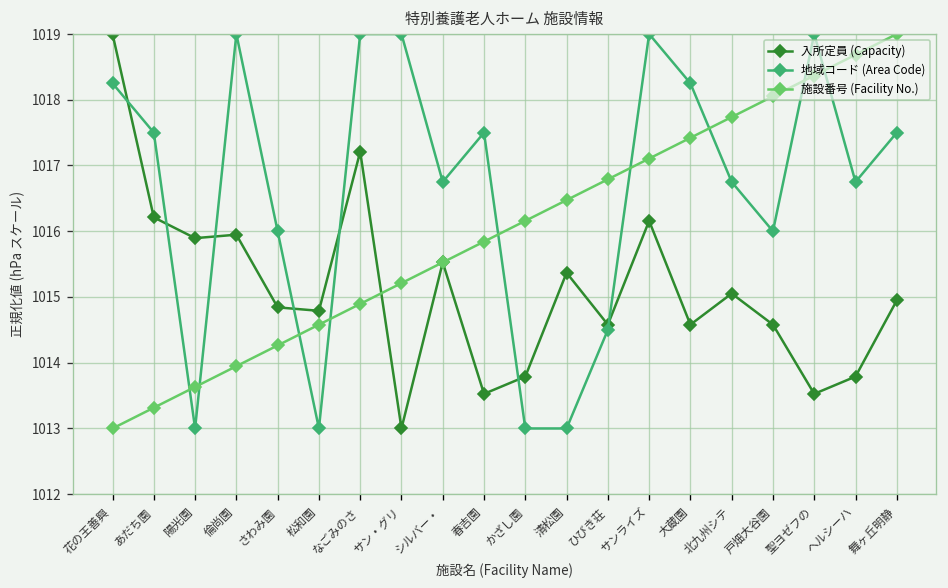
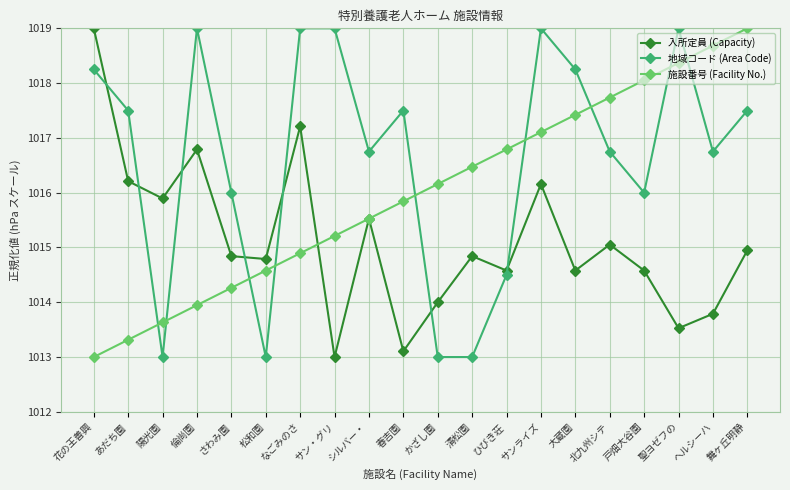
  {
    "入所定員 (Capacity)": {
      "花の王善興": 1019.0,
      "あだち園": 1016.2,
      "陽光園": 1015.9,
-     "倫尚園": 1015.9,
+     "倫尚園": 1016.8,
      "さわみ園": 1014.8,
      "松和園": 1014.8,
      "なごみのさ": 1017.2,
      "サン・グリ": 1013.0,
-     "春吉園": 1013.5,
-     "かざし園": 1013.8,
-     "清松園": 1015.4,
+     "春吉園": 1013.1,
+     "かざし園": 1014.0,
+     "清松園": 1014.8,
      "ひびき荘": 1014.6,
      "サンライズ": 1016.2,
      "大蔵園": 1014.6,
      "北九州シテ": 1015.1,
      "戸畑大谷園": 1014.6,
      "聖ヨゼフの": 1013.5,
      "ヘルシーハ": 1013.8,
      "舞ヶ丘明静": 1014.9
    }
  }
